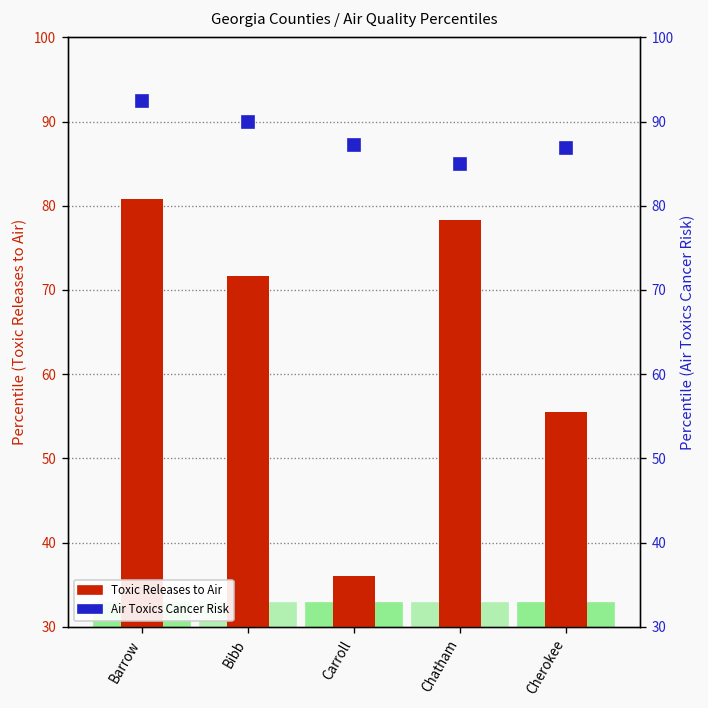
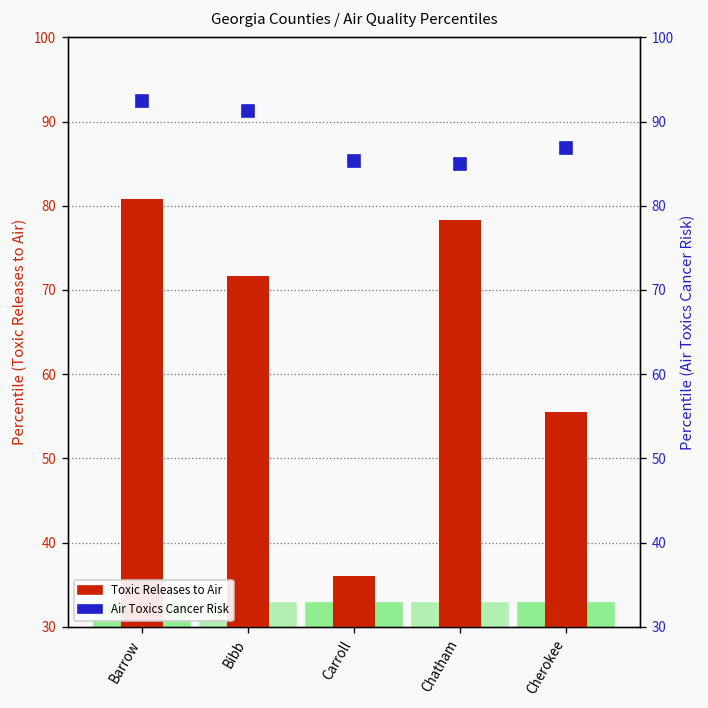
  {
    "Air Toxics Cancer Risk": {
      "Barrow": 92,
-     "Bibb": 90,
-     "Carroll": 87,
+     "Bibb": 91,
+     "Carroll": 85,
      "Chatham": 85,
      "Cherokee": 87
    }
  }
